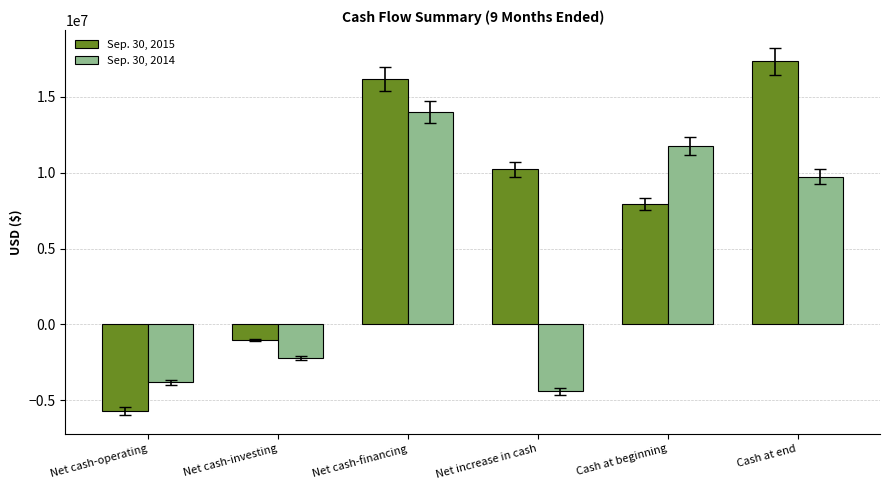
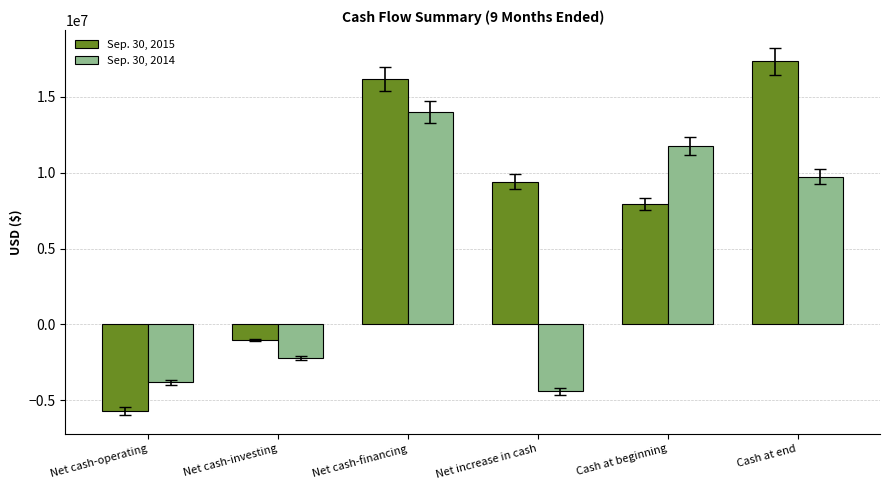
  {
    "Sep. 30, 2015": {
      "Net cash-operating": -5700000,
      "Net cash-investing": -1000000,
      "Net cash-financing": 16200000,
-     "Net increase in cash": 10200000,
+     "Net increase in cash": 9400000,
      "Cash at beginning": 7900000,
      "Cash at end": 17300000
    },
    "Sep. 30, 2014": {
      "Net cash-operating": -3800000,
      "Net cash-investing": -2200000,
      "Net cash-financing": 14000000,
      "Net increase in cash": -4400000,
      "Cash at beginning": 11700000,
      "Cash at end": 9700000
    }
  }
